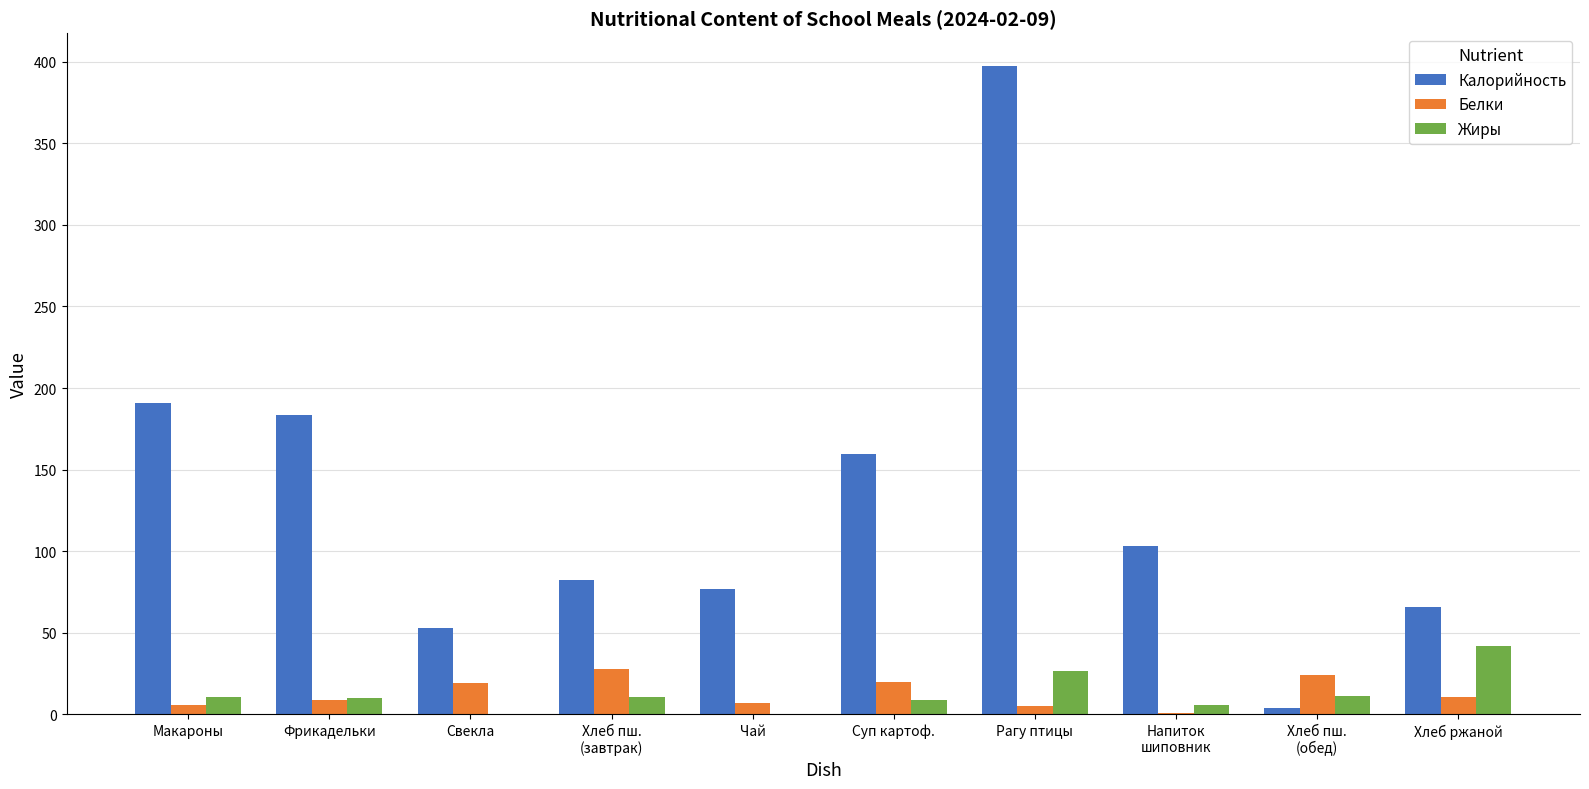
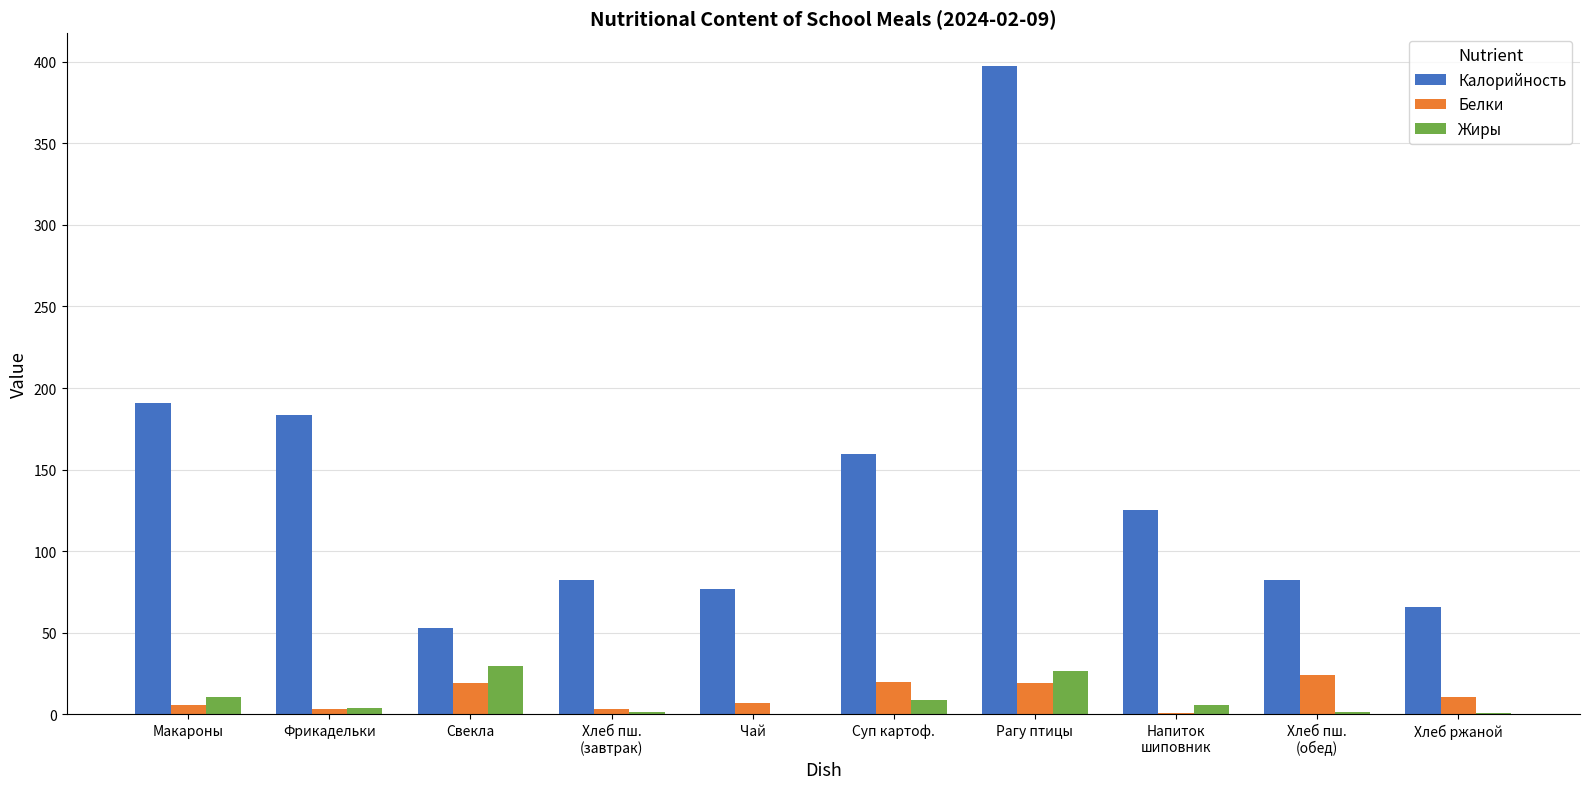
  {
    "Калорийность": {
      "Макароны": 191,
      "Фрикадельки": 184,
      "Свекла": 53,
      "Хлеб пш. (завтрак)": 82,
      "Чай": 77,
      "Суп картоф.": 159,
      "Рагу птицы": 398,
-     "Напиток шиповник": 103,
-     "Хлеб пш. (обед)": 4,
+     "Напиток шиповник": 125,
+     "Хлеб пш. (обед)": 82,
      "Хлеб ржаной": 66
    },
    "Белки": {
      "Макароны": 6,
-     "Фрикадельки": 9,
+     "Фрикадельки": 3,
      "Свекла": 19,
-     "Хлеб пш. (завтрак)": 28,
+     "Хлеб пш. (завтрак)": 3,
      "Чай": 7,
      "Суп картоф.": 20,
-     "Рагу птицы": 5,
+     "Рагу птицы": 19,
      "Хлеб пш. (обед)": 24,
      "Хлеб ржаной": 10
    },
    "Жиры": {
      "Макароны": 11,
-     "Фрикадельки": 10,
-     "Свекла": 0,
-     "Хлеб пш. (завтрак)": 10,
+     "Фрикадельки": 4,
+     "Свекла": 30,
+     "Хлеб пш. (завтрак)": 1,
      "Суп картоф.": 9,
      "Рагу птицы": 26,
      "Напиток шиповник": 6,
-     "Хлеб пш. (обед)": 11,
-     "Хлеб ржаной": 42
+     "Хлеб пш. (обед)": 1,
+     "Хлеб ржаной": 1
    }
  }
